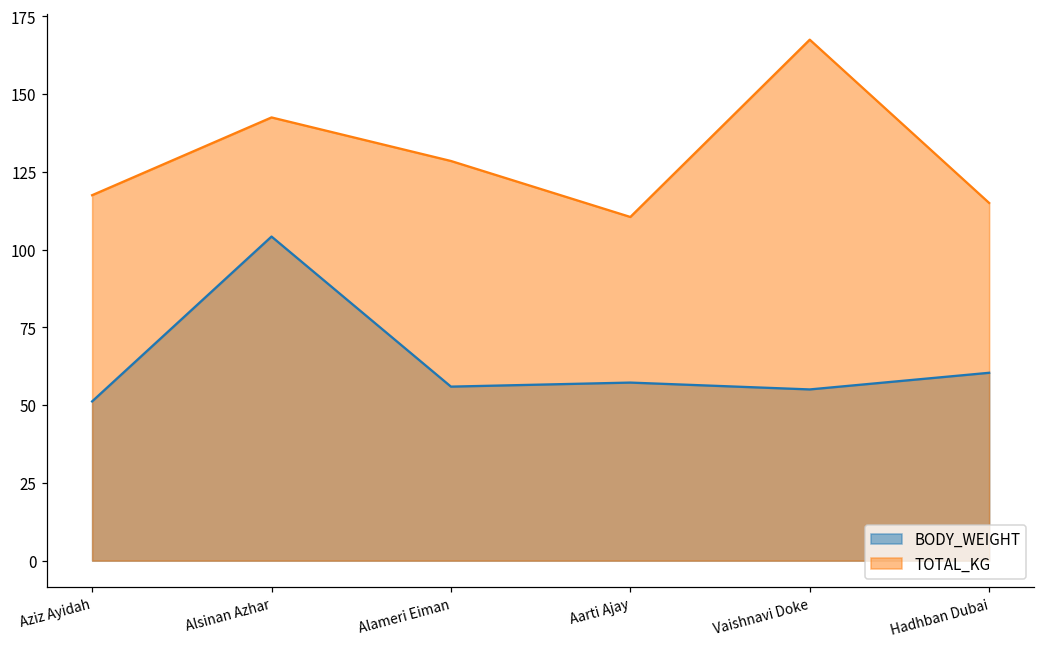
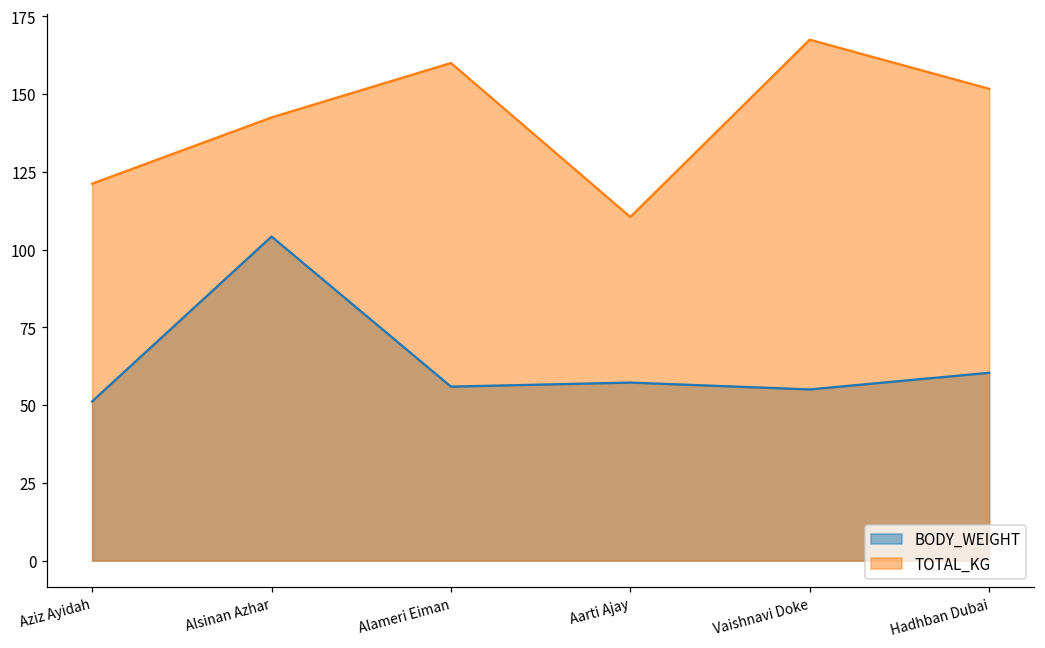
  {
    "BODY_WEIGHT": {
      "Aziz Ayidah": 51,
      "Alsinan Azhar": 104,
      "Alameri Eiman": 56,
      "Aarti Ajay": 57,
      "Vaishnavi Doke": 55,
      "Hadhban Dubai": 60
    },
    "TOTAL_KG": {
-     "Aziz Ayidah": 118,
+     "Aziz Ayidah": 121,
      "Alsinan Azhar": 143,
-     "Alameri Eiman": 129,
+     "Alameri Eiman": 160,
      "Aarti Ajay": 111,
      "Vaishnavi Doke": 168,
-     "Hadhban Dubai": 115
+     "Hadhban Dubai": 152
    }
  }
